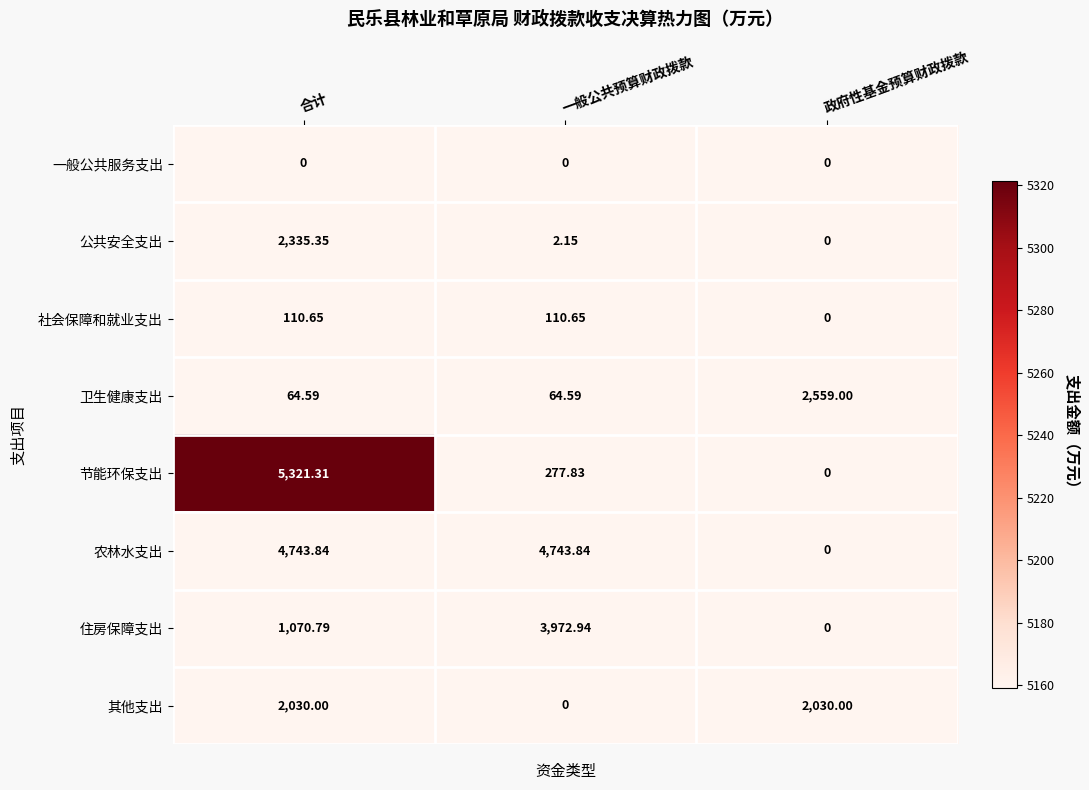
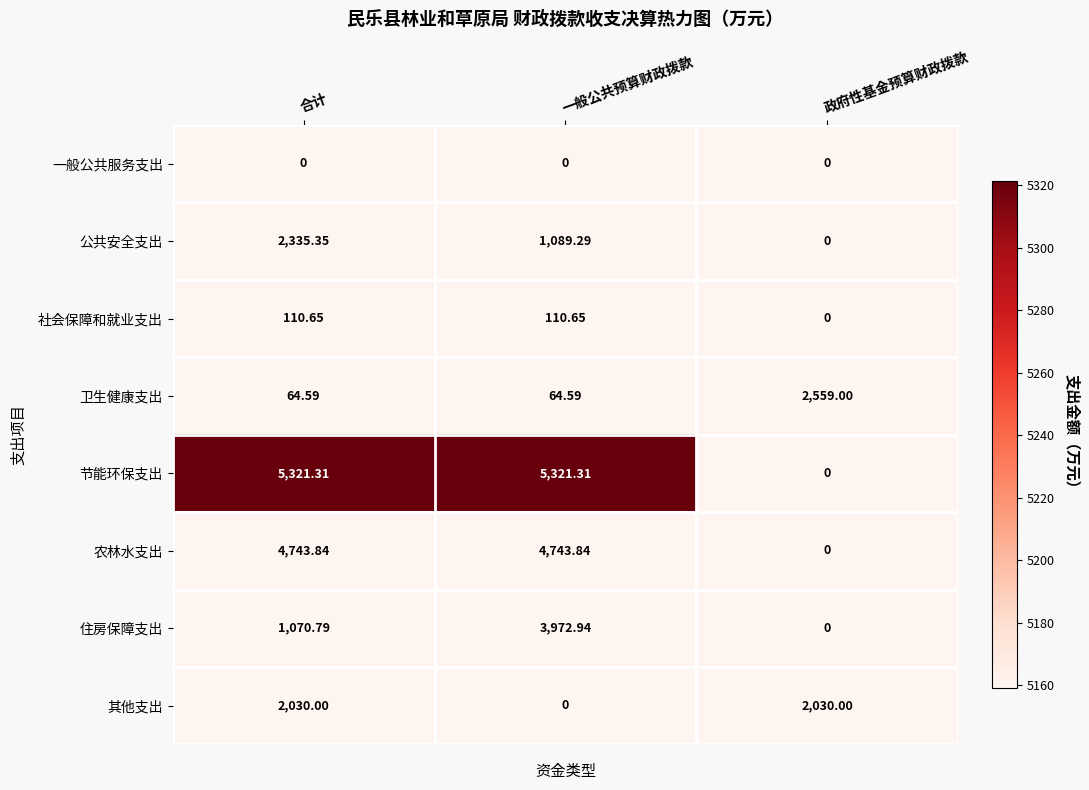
  {
    "一般公共服务支出": {
      "合计": "0",
      "一般公共预算财政拨款": "0",
      "政府性基金预算财政拨款": "0"
    },
    "公共安全支出": {
      "合计": "2,335.35",
-     "一般公共预算财政拨款": "2.15",
+     "一般公共预算财政拨款": "1,089.29",
      "政府性基金预算财政拨款": "0"
    },
    "社会保障和就业支出": {
      "合计": "110.65",
      "一般公共预算财政拨款": "110.65",
      "政府性基金预算财政拨款": "0"
    },
    "卫生健康支出": {
      "合计": "64.59",
      "一般公共预算财政拨款": "64.59",
      "政府性基金预算财政拨款": "2,559.00"
    },
    "节能环保支出": {
      "合计": "5,321.31",
-     "一般公共预算财政拨款": "277.83",
+     "一般公共预算财政拨款": "5,321.31",
      "政府性基金预算财政拨款": "0"
    },
    "农林水支出": {
      "合计": "4,743.84",
      "一般公共预算财政拨款": "4,743.84",
      "政府性基金预算财政拨款": "0"
    },
    "住房保障支出": {
      "合计": "1,070.79",
      "一般公共预算财政拨款": "3,972.94",
      "政府性基金预算财政拨款": "0"
    },
    "其他支出": {
      "合计": "2,030.00",
      "一般公共预算财政拨款": "0",
      "政府性基金预算财政拨款": "2,030.00"
    }
  }
